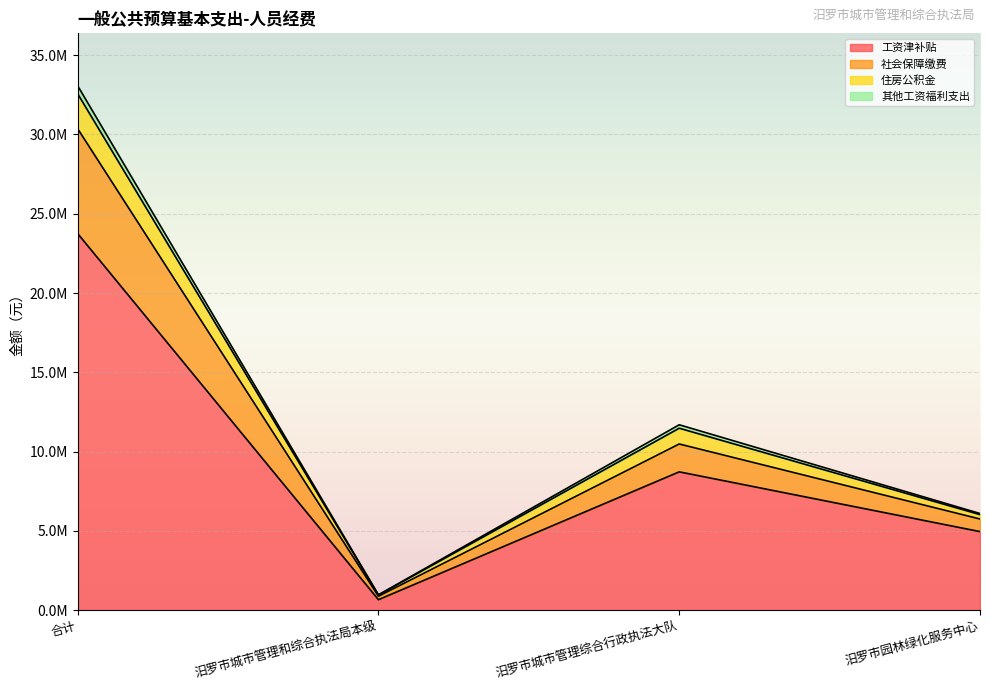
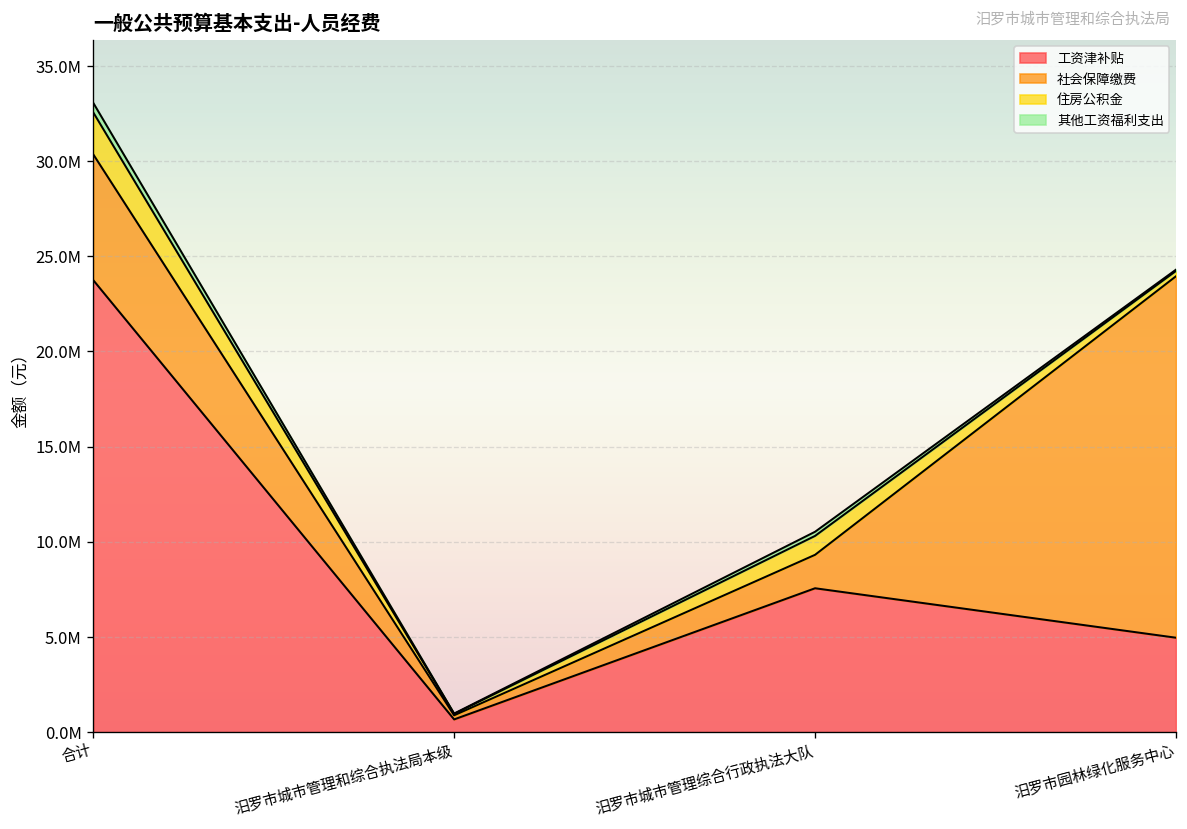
  {
    "工资津补贴": {
      "合计": 23800000,
      "汨罗市城市管理和综合执法局本级": 700000,
-     "汨罗市城市管理综合行政执法大队": 8700000,
+     "汨罗市城市管理综合行政执法大队": 7600000,
      "汨罗市园林绿化服务中心": 5000000
    },
    "社会保障缴费": {
      "合计": 6600000,
      "汨罗市城市管理综合行政执法大队": 1800000,
-     "汨罗市园林绿化服务中心": 800000
+     "汨罗市园林绿化服务中心": 19000000
    },
    "住房公积金": {
      "合计": 2200000,
      "汨罗市城市管理综合行政执法大队": 1000000
    },
    "其他工资福利支出": {
      "合计": 500000,
      "汨罗市城市管理综合行政执法大队": 200000
    }
  }
